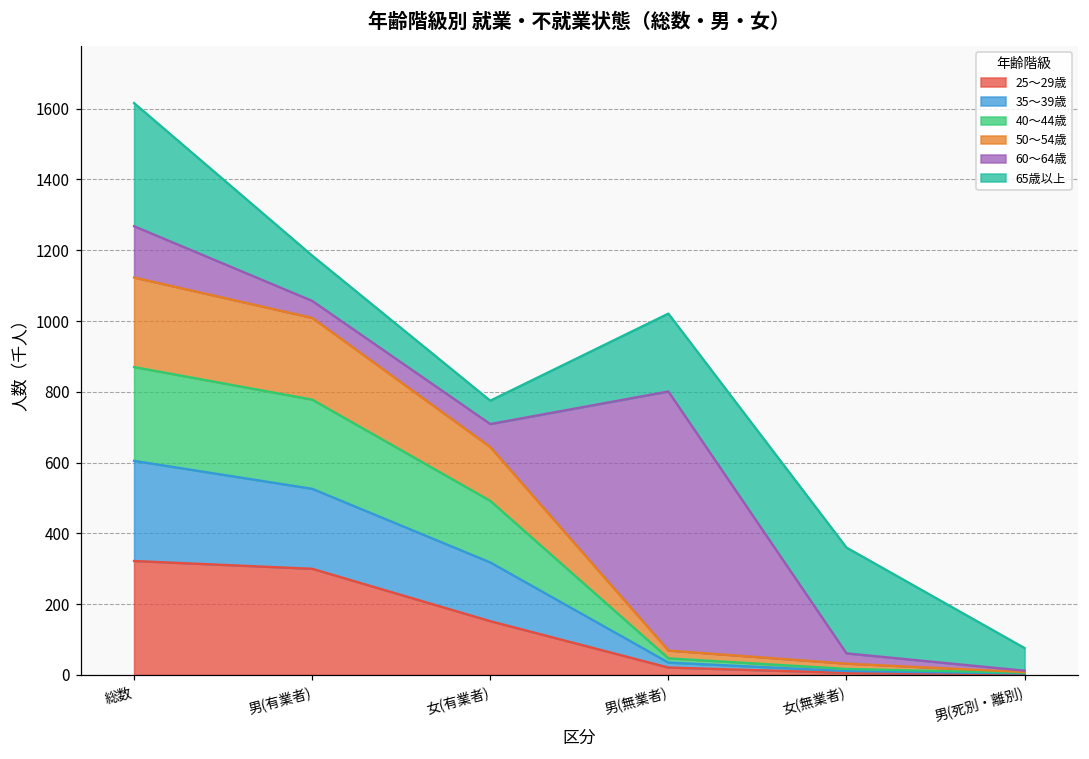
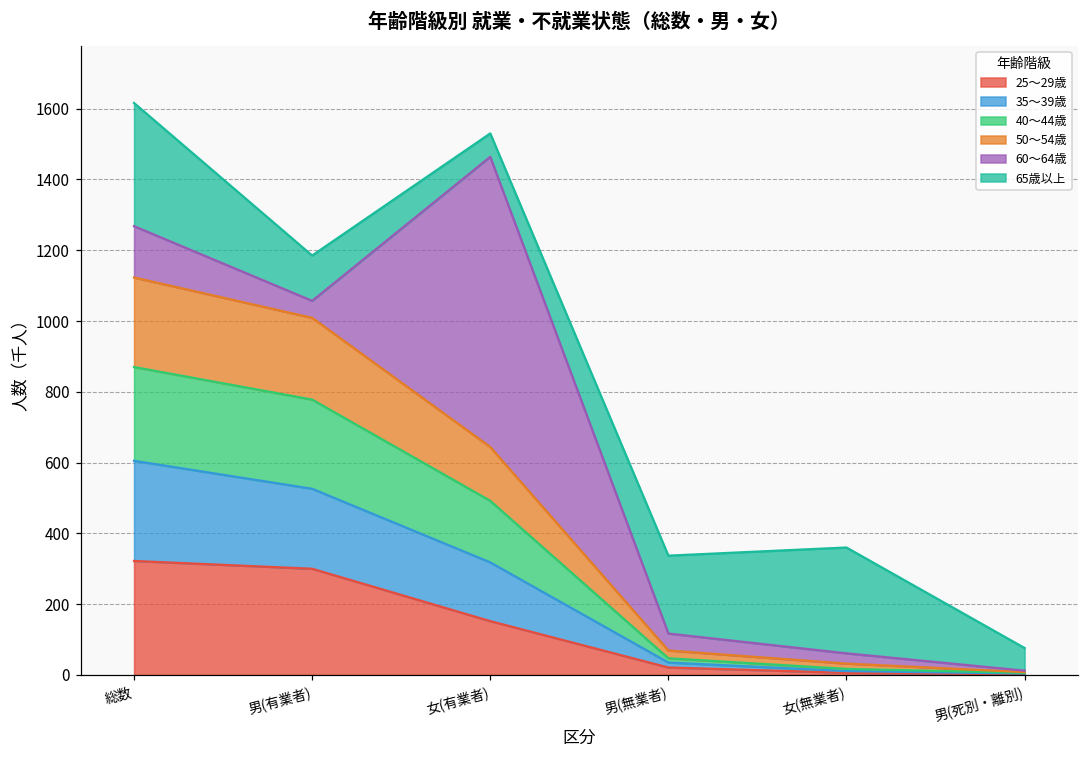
  {
    "35～39歳": {
      "総数": 280,
      "男(有業者)": 230,
      "女(有業者)": 170,
      "男(無業者)": 10
    },
    "60～64歳": {
      "総数": 150,
      "男(有業者)": 50,
-     "女(有業者)": 70,
-     "男(無業者)": 730,
+     "女(有業者)": 820,
+     "男(無業者)": 50,
      "女(無業者)": 30
    }
  }
